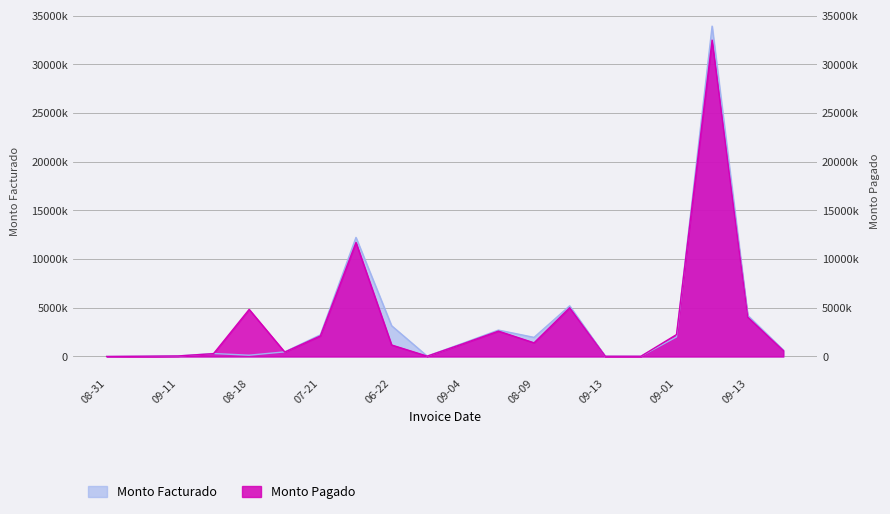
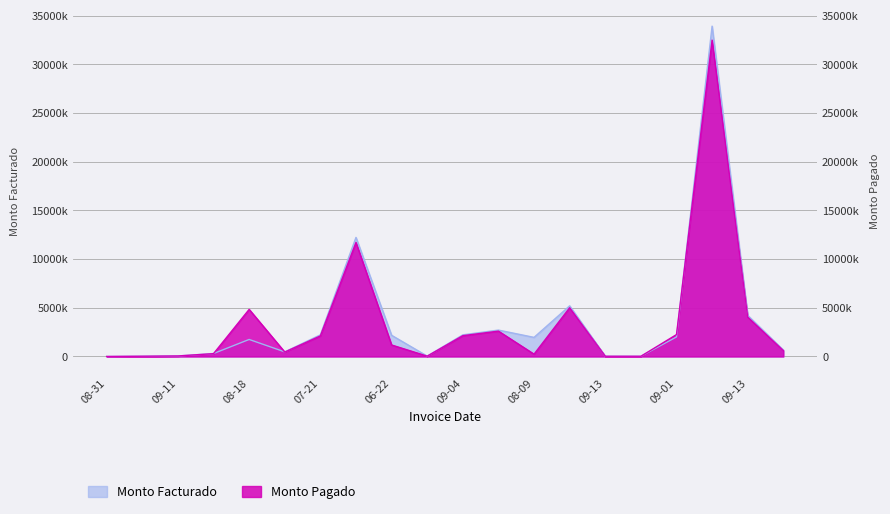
  {
    "Monto Facturado": {
-     "08-18": 0,
-     "06-22": 3000000,
-     "09-04": 1000000,
+     "08-18": 2000000,
+     "06-22": 2000000,
+     "09-04": 2000000,
      "08-09": 2000000
    },
    "Monto Pagado": {
      "08-18": 5000000,
      "06-22": 1000000,
-     "09-04": 1000000,
-     "08-09": 1000000
+     "09-04": 2000000,
+     "08-09": 0
    }
  }
